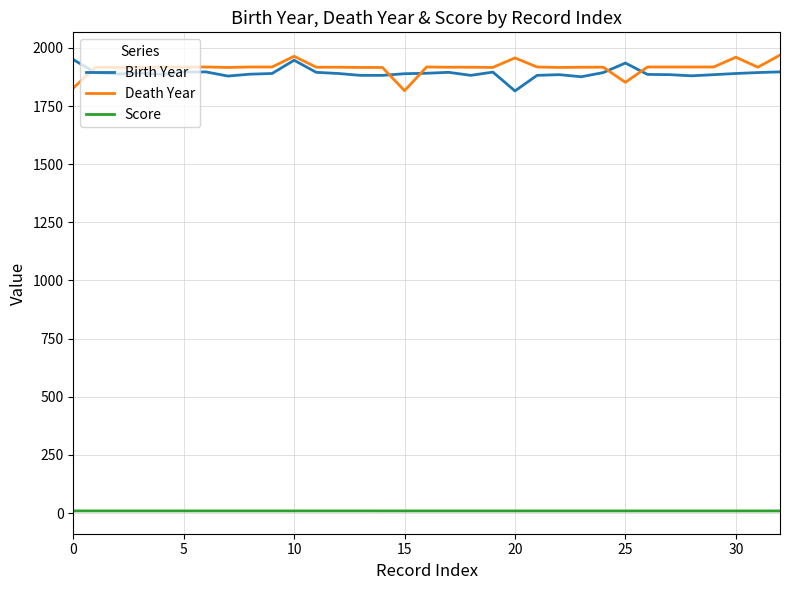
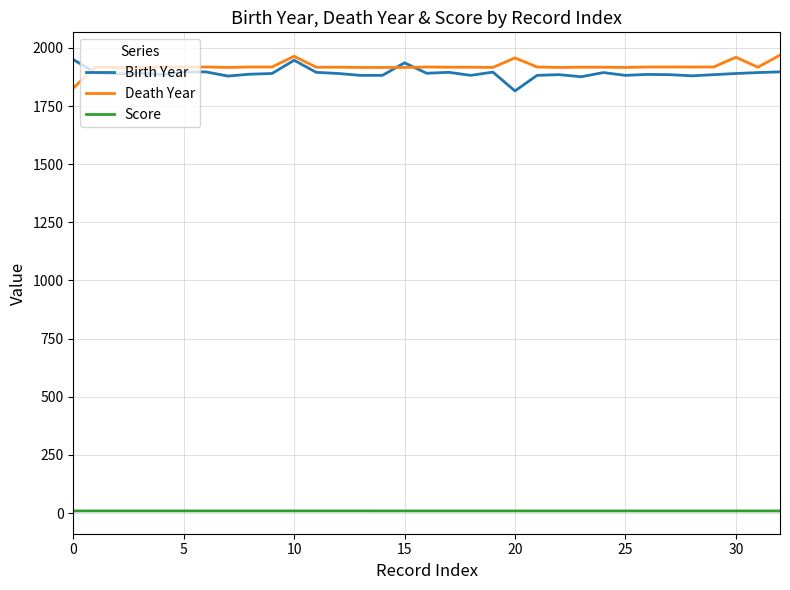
  {
    "Birth Year": {
      "0": 1950,
      "10": 1950,
-     "15": 1890,
+     "15": 1940,
      "20": 1820,
-     "25": 1940,
+     "25": 1880,
      "30": 1890
    },
    "Death Year": {
      "0": 1830,
      "10": 1960,
-     "15": 1820,
+     "15": 1920,
      "20": 1960,
-     "25": 1850,
+     "25": 1920,
      "30": 1960
    },
    "Score": {
      "0": 10,
      "5": 10,
      "10": 10,
      "15": 10,
      "20": 10,
      "25": 10,
      "30": 10
    }
  }
